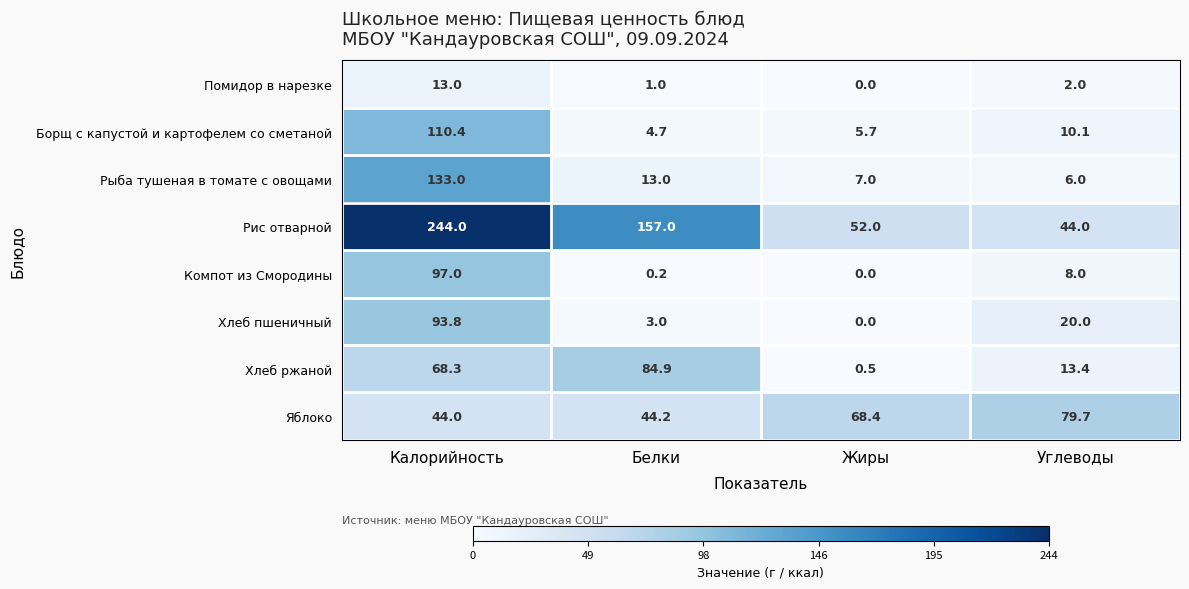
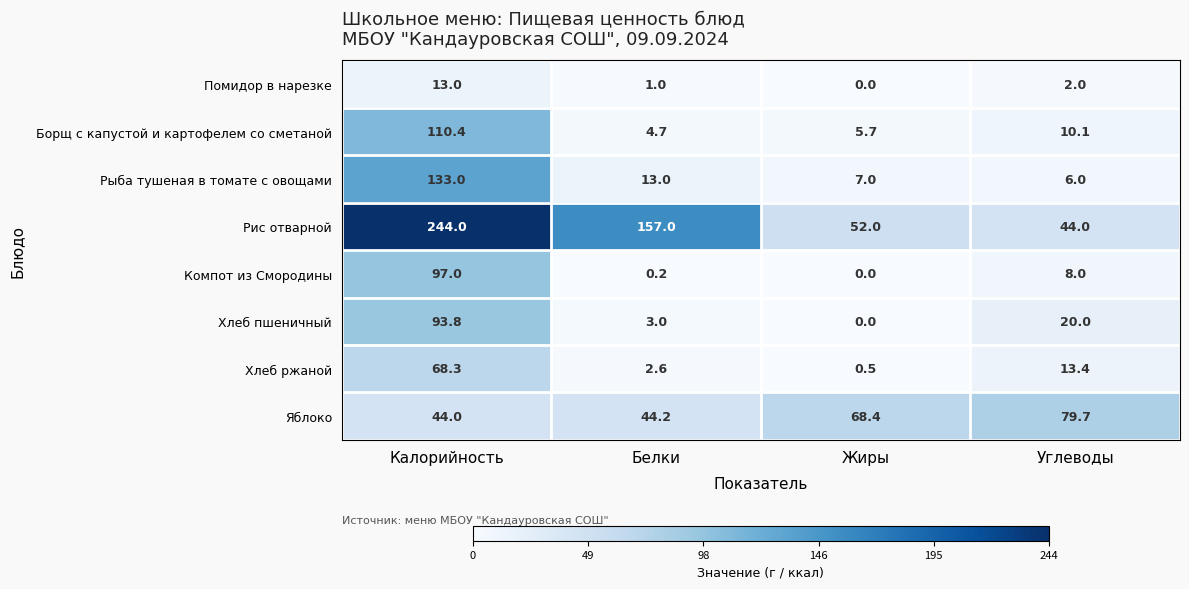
  {
    "Помидор в нарезке": {
      "Калорийность": 13.0,
      "Белки": 1.0,
      "Жиры": 0.0,
      "Углеводы": 2.0
    },
    "Борщ с капустой и картофелем со сметаной": {
      "Калорийность": 110.4,
      "Белки": 4.7,
      "Жиры": 5.7,
      "Углеводы": 10.1
    },
    "Рыба тушеная в томате с овощами": {
      "Калорийность": 133.0,
      "Белки": 13.0,
      "Жиры": 7.0,
      "Углеводы": 6.0
    },
    "Рис отварной": {
      "Калорийность": 244.0,
      "Белки": 157.0,
      "Жиры": 52.0,
      "Углеводы": 44.0
    },
    "Компот из Смородины": {
      "Калорийность": 97.0,
      "Белки": 0.2,
      "Жиры": 0.0,
      "Углеводы": 8.0
    },
    "Хлеб пшеничный": {
      "Калорийность": 93.8,
      "Белки": 3.0,
      "Жиры": 0.0,
      "Углеводы": 20.0
    },
    "Хлеб ржаной": {
      "Калорийность": 68.3,
-     "Белки": 84.9,
+     "Белки": 2.6,
      "Жиры": 0.5,
      "Углеводы": 13.4
    },
    "Яблоко": {
      "Калорийность": 44.0,
      "Белки": 44.2,
      "Жиры": 68.4,
      "Углеводы": 79.7
    }
  }
